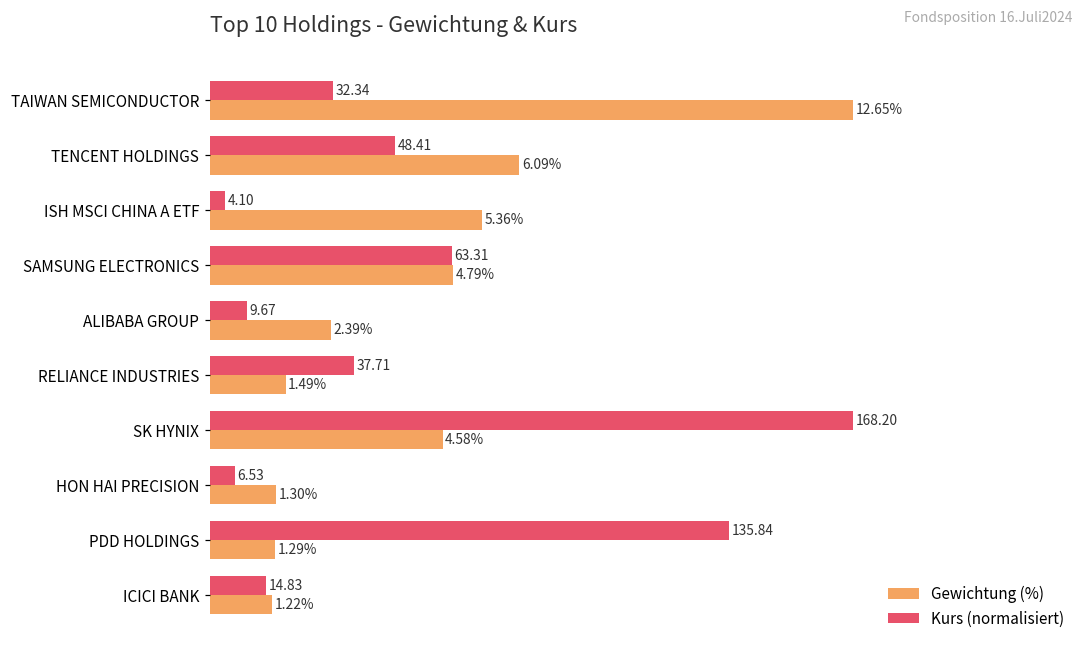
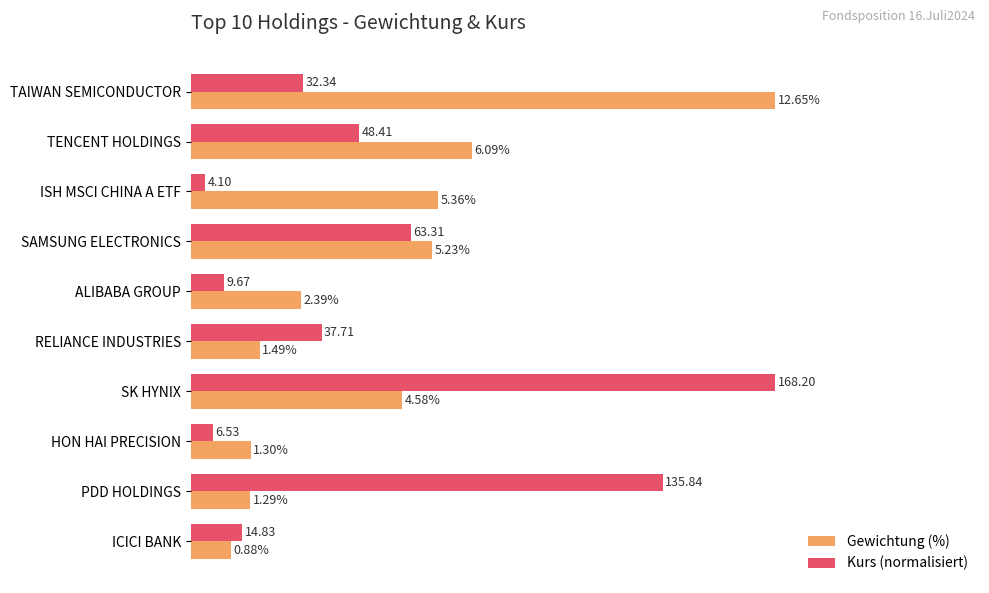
  {
    "Gewichtung (%)": {
      "TAIWAN SEMICONDUCTOR": "12.65%",
      "TENCENT HOLDINGS": "6.09%",
      "ISH MSCI CHINA A ETF": "5.36%",
-     "SAMSUNG ELECTRONICS": "4.79%",
+     "SAMSUNG ELECTRONICS": "5.23%",
      "ALIBABA GROUP": "2.39%",
      "RELIANCE INDUSTRIES": "1.49%",
      "SK HYNIX": "4.58%",
      "HON HAI PRECISION": "1.30%",
      "PDD HOLDINGS": "1.29%",
-     "ICICI BANK": "1.22%"
+     "ICICI BANK": "0.88%"
    }
  }
